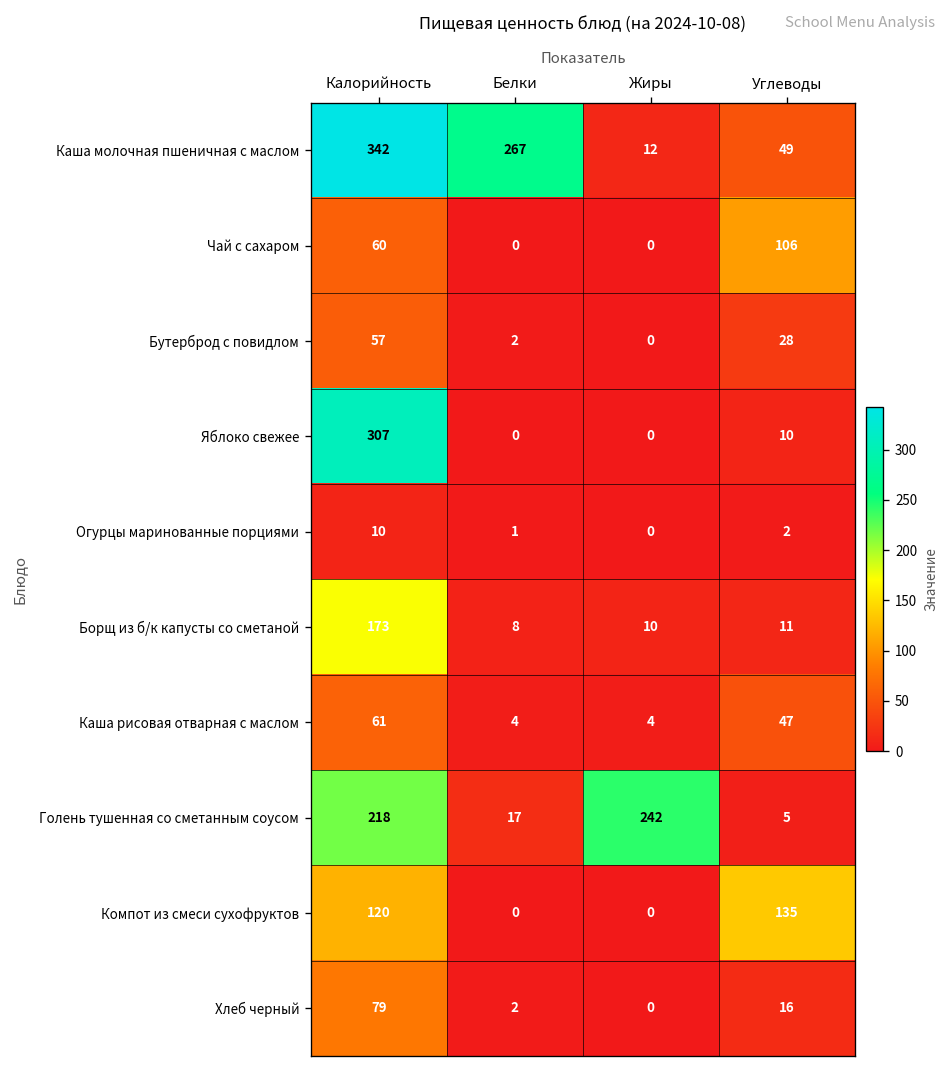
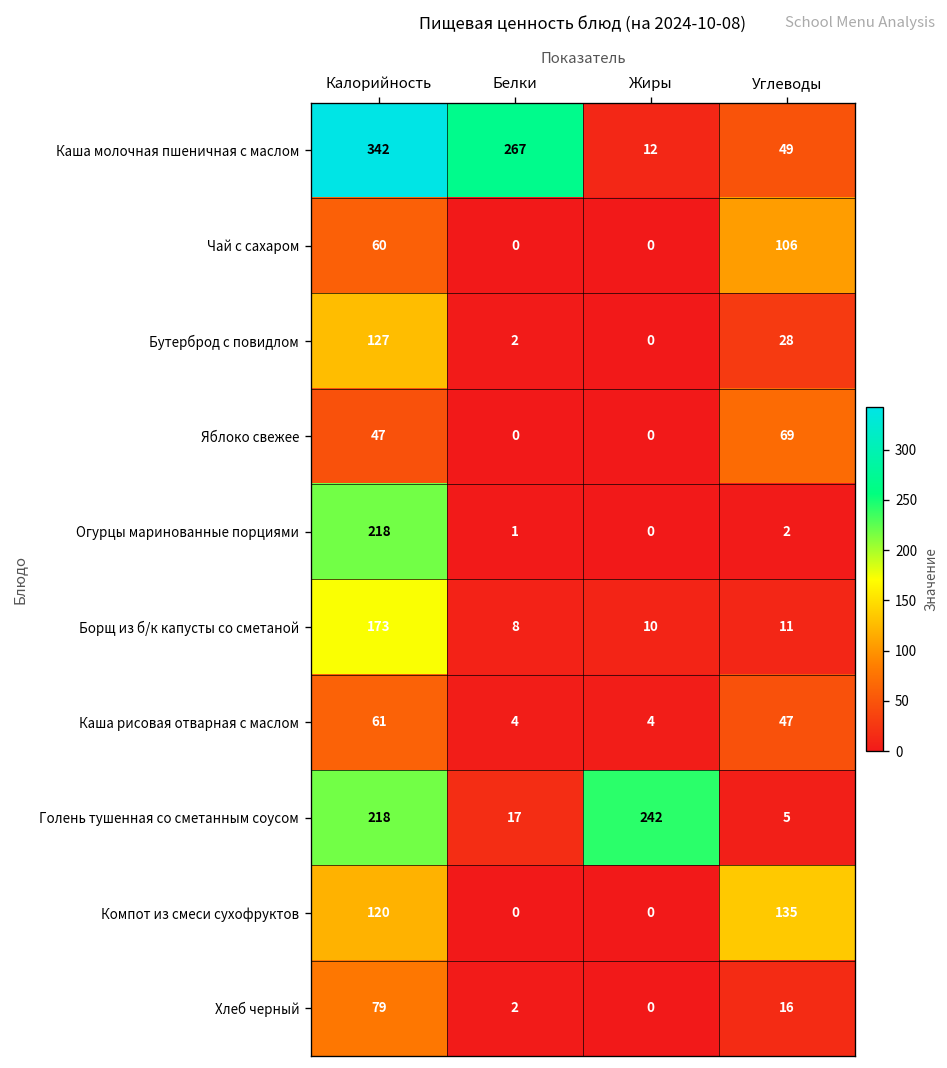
  {
    "Каша молочная пшеничная с маслом": {
      "Калорийность": 342,
      "Белки": 267,
      "Жиры": 12,
      "Углеводы": 49
    },
    "Чай с сахаром": {
      "Калорийность": 60,
      "Белки": 0,
      "Жиры": 0,
      "Углеводы": 106
    },
    "Бутерброд с повидлом": {
-     "Калорийность": 57,
+     "Калорийность": 127,
      "Белки": 2,
      "Жиры": 0,
      "Углеводы": 28
    },
    "Яблоко свежее": {
-     "Калорийность": 307,
+     "Калорийность": 47,
      "Белки": 0,
      "Жиры": 0,
-     "Углеводы": 10
+     "Углеводы": 69
    },
    "Огурцы маринованные порциями": {
-     "Калорийность": 10,
+     "Калорийность": 218,
      "Белки": 1,
      "Жиры": 0,
      "Углеводы": 2
    },
    "Борщ из б/к капусты со сметаной": {
      "Калорийность": 173,
      "Белки": 8,
      "Жиры": 10,
      "Углеводы": 11
    },
    "Каша рисовая отварная с маслом": {
      "Калорийность": 61,
      "Белки": 4,
      "Жиры": 4,
      "Углеводы": 47
    },
    "Голень тушенная со сметанным соусом": {
      "Калорийность": 218,
      "Белки": 17,
      "Жиры": 242,
      "Углеводы": 5
    },
    "Компот из смеси сухофруктов": {
      "Калорийность": 120,
      "Белки": 0,
      "Жиры": 0,
      "Углеводы": 135
    },
    "Хлеб черный": {
      "Калорийность": 79,
      "Белки": 2,
      "Жиры": 0,
      "Углеводы": 16
    }
  }
